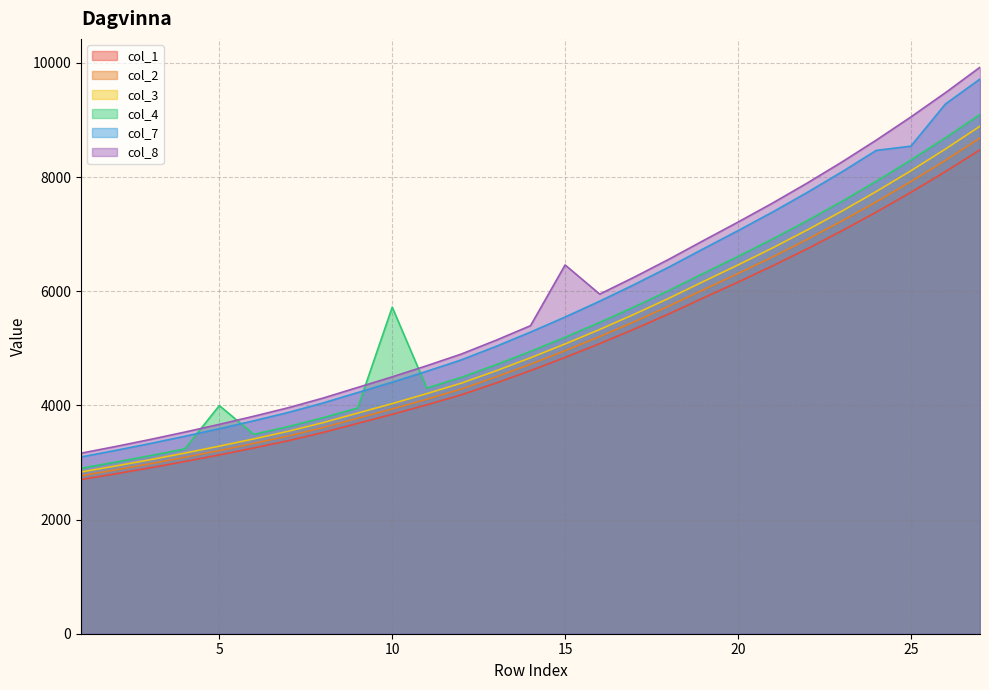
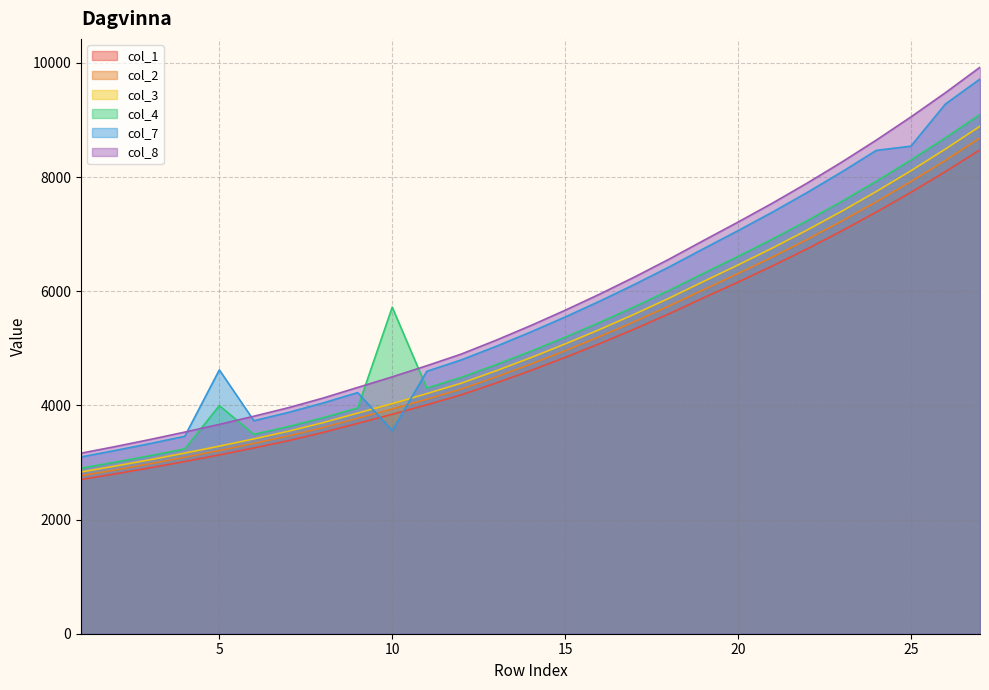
  {
    "col_4": {
      "5": 4000,
      "10": 5700,
      "15": 5200,
      "20": 6600,
      "25": 8300
    },
    "col_7": {
-     "5": 3600,
-     "10": 4400,
+     "5": 4600,
+     "10": 3600,
      "15": 5500,
      "20": 7100,
      "25": 8500
    },
    "col_8": {
      "5": 3700,
      "10": 4500,
-     "15": 6500,
+     "15": 5700,
      "20": 7200,
      "25": 9100
    }
  }
